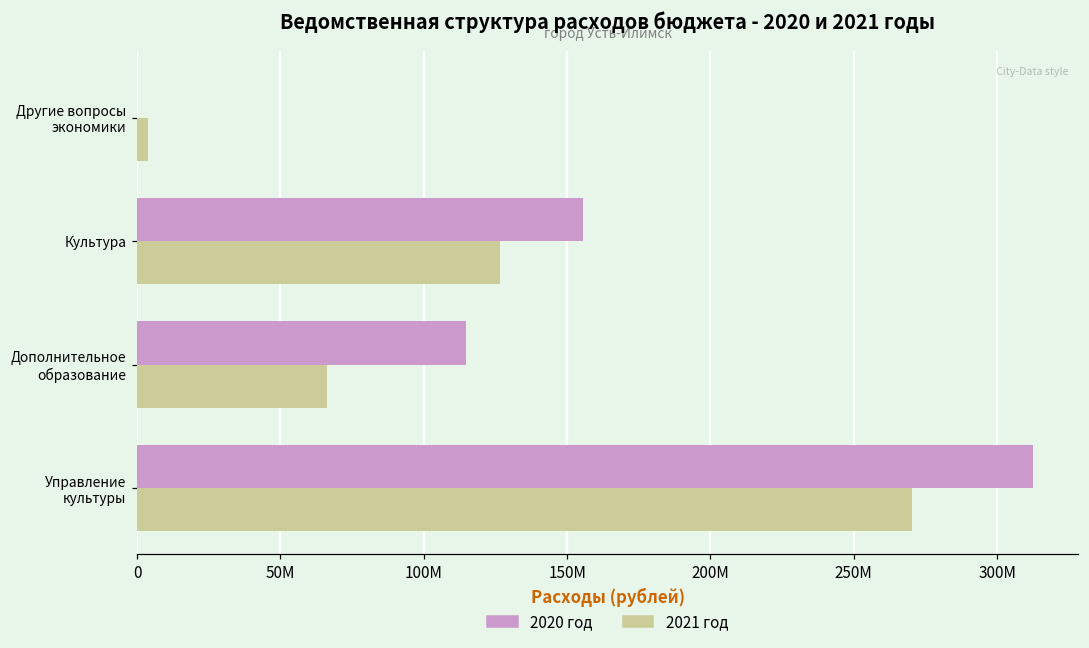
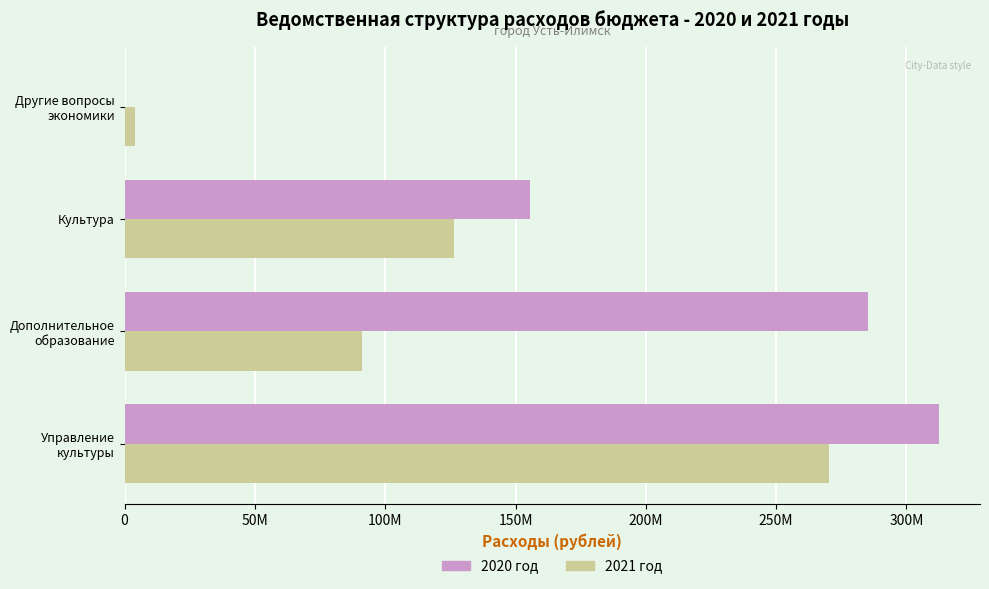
  {
    "2020 год": {
      "Культура": 155000000,
-     "Дополнительное образование": 115000000,
+     "Дополнительное образование": 285000000,
      "Управление культуры": 313000000
    },
    "2021 год": {
      "Другие вопросы экономики": 4000000,
      "Культура": 127000000,
-     "Дополнительное образование": 66000000,
+     "Дополнительное образование": 91000000,
      "Управление культуры": 270000000
    }
  }
